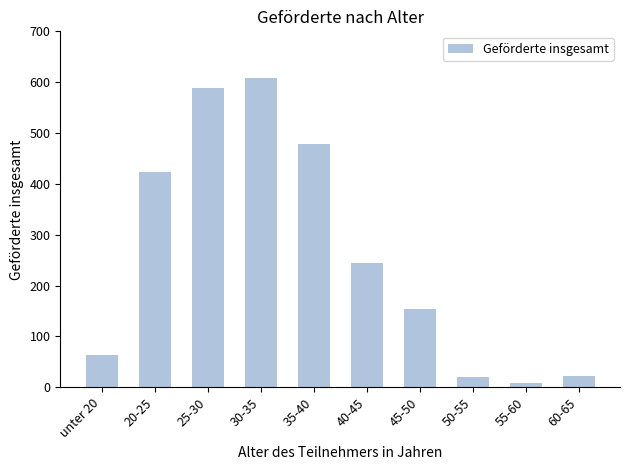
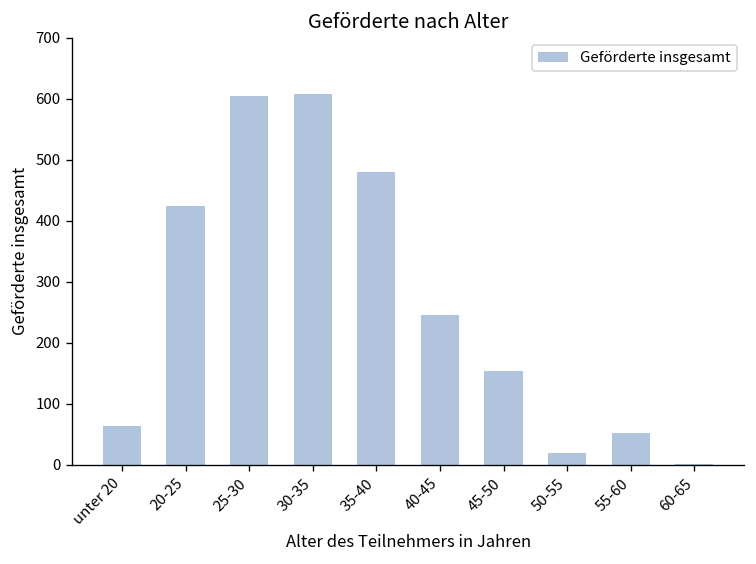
  {
    "unter 20": 60,
    "20-25": 420,
-   "25-30": 590,
+   "25-30": 610,
    "30-35": 610,
    "35-40": 480,
    "40-45": 250,
    "45-50": 150,
    "50-55": 20,
-   "55-60": 10,
-   "60-65": 20
+   "55-60": 50,
+   "60-65": 0
  }
